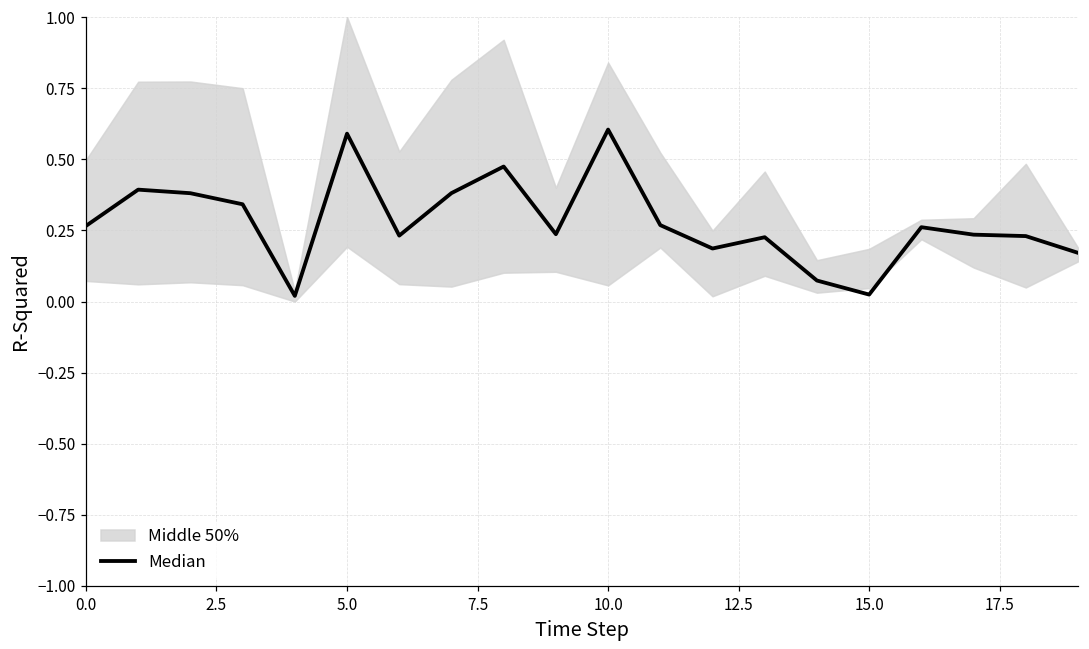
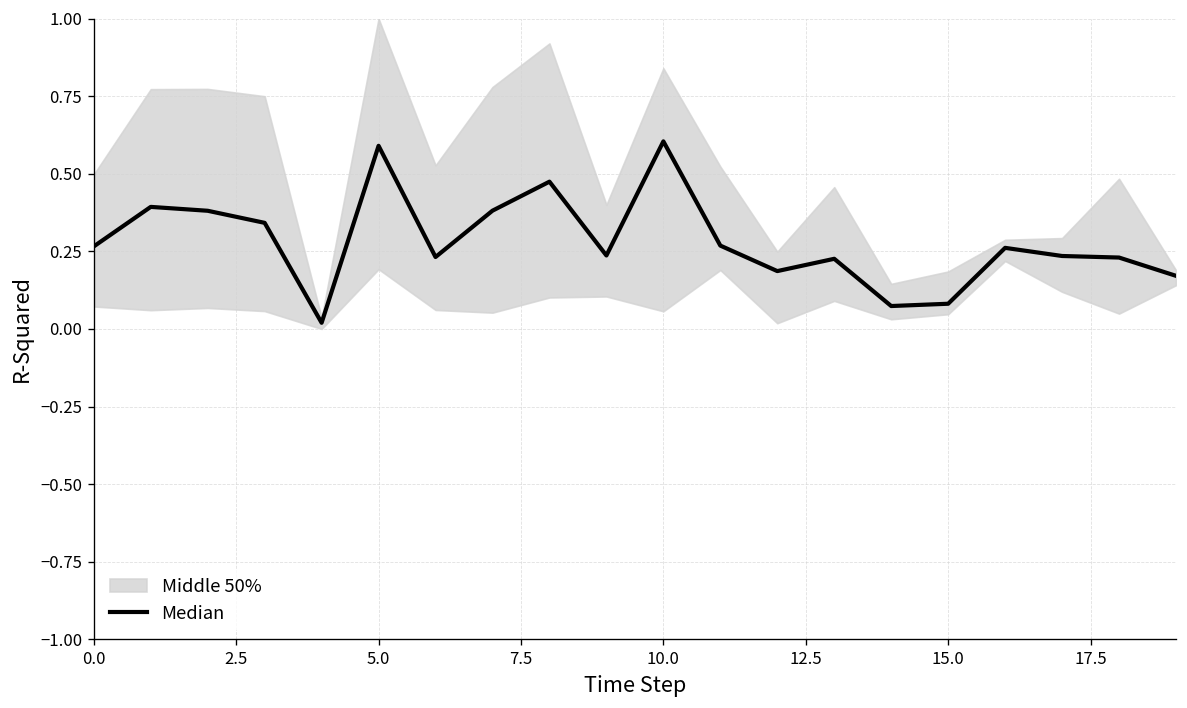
  {
    "Median": {
      "0.0": 0.27,
      "5.0": 0.59,
      "10.0": 0.60,
-     "15.0": 0.02
+     "15.0": 0.08
    }
  }
